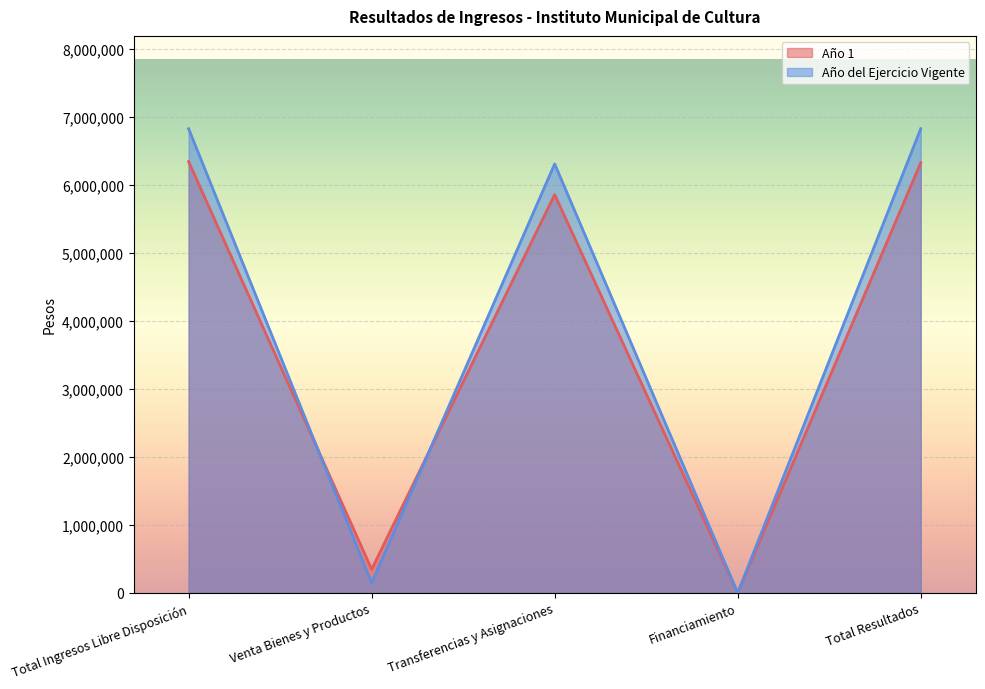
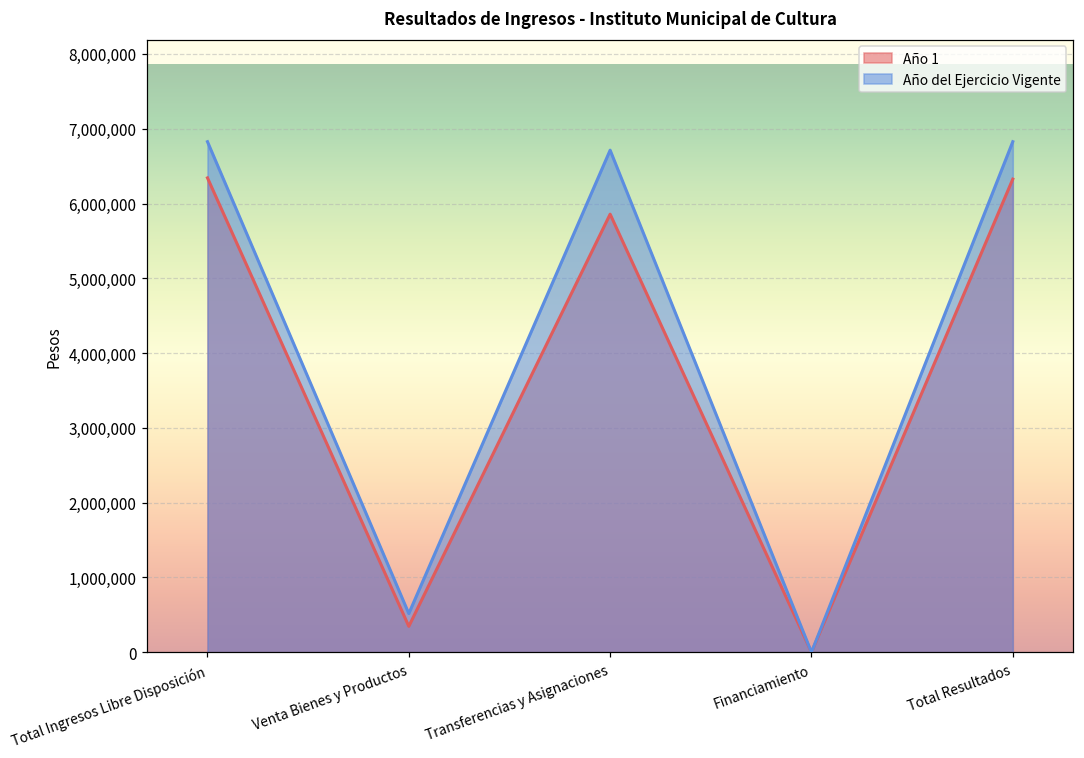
  {
    "Año 1": {
      "Total Ingresos Libre Disposición": "6,300,000",
      "Venta Bienes y Productos": "300,000",
      "Transferencias y Asignaciones": "5,900,000",
      "Total Resultados": "6,300,000"
    },
    "Año del Ejercicio Vigente": {
      "Total Ingresos Libre Disposición": "6,800,000",
-     "Venta Bienes y Productos": "100,000",
-     "Transferencias y Asignaciones": "6,300,000",
+     "Venta Bienes y Productos": "500,000",
+     "Transferencias y Asignaciones": "6,700,000",
      "Total Resultados": "6,800,000"
    }
  }
